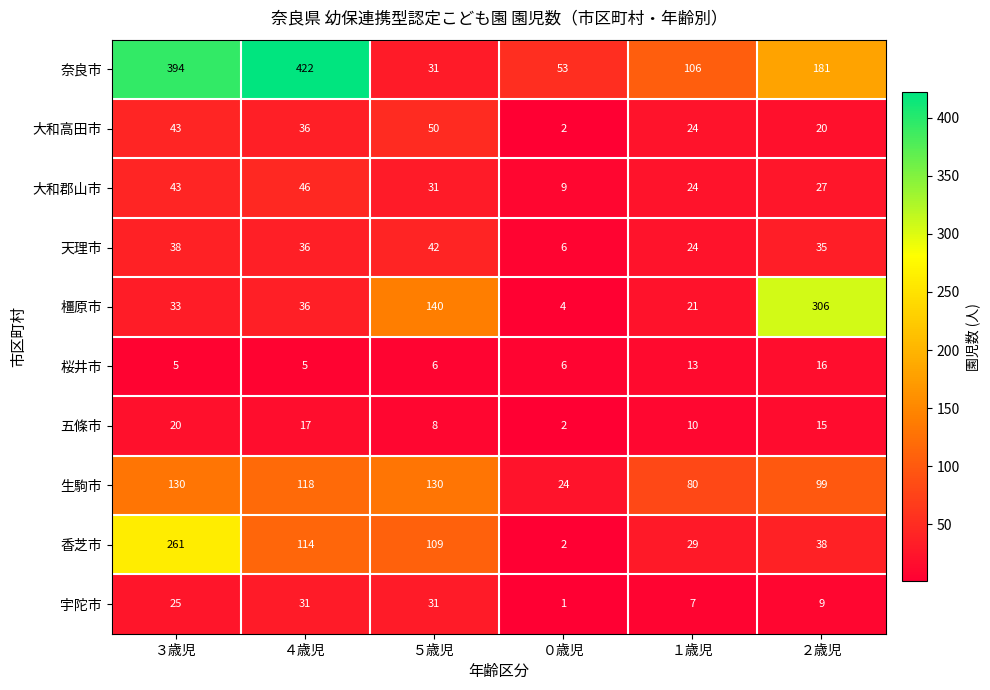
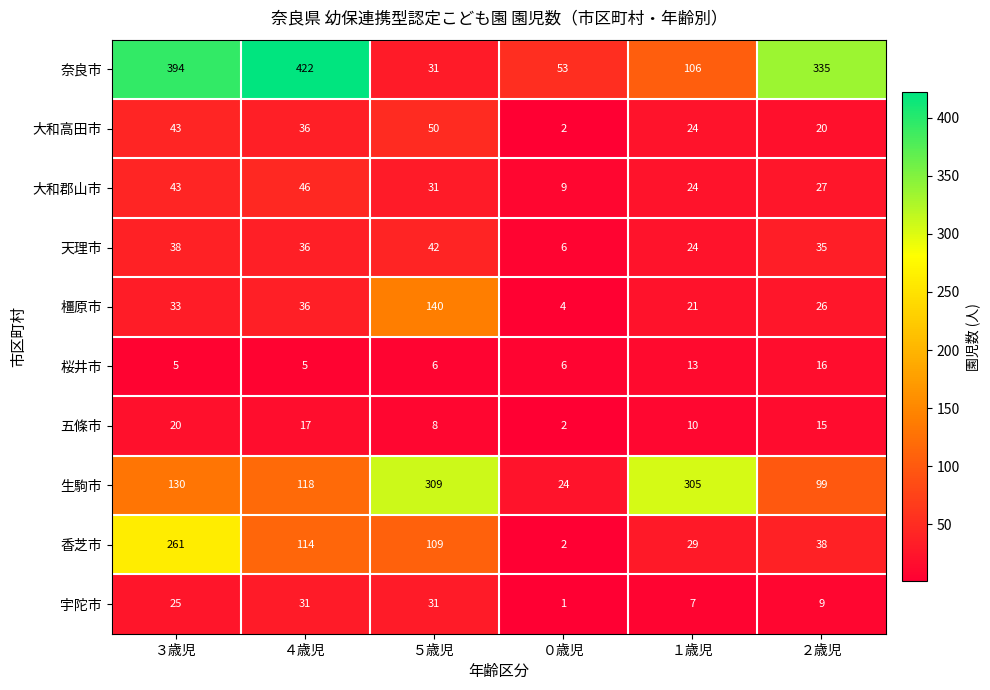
  {
    "奈良市": {
      "３歳児": 394,
      "４歳児": 422,
      "５歳児": 31,
      "０歳児": 53,
      "１歳児": 106,
-     "２歳児": 181
+     "２歳児": 335
    },
    "大和高田市": {
      "３歳児": 43,
      "４歳児": 36,
      "５歳児": 50,
      "０歳児": 2,
      "１歳児": 24,
      "２歳児": 20
    },
    "大和郡山市": {
      "３歳児": 43,
      "４歳児": 46,
      "５歳児": 31,
      "０歳児": 9,
      "１歳児": 24,
      "２歳児": 27
    },
    "天理市": {
      "３歳児": 38,
      "４歳児": 36,
      "５歳児": 42,
      "０歳児": 6,
      "１歳児": 24,
      "２歳児": 35
    },
    "橿原市": {
      "３歳児": 33,
      "４歳児": 36,
      "５歳児": 140,
      "０歳児": 4,
      "１歳児": 21,
-     "２歳児": 306
+     "２歳児": 26
    },
    "桜井市": {
      "３歳児": 5,
      "４歳児": 5,
      "５歳児": 6,
      "０歳児": 6,
      "１歳児": 13,
      "２歳児": 16
    },
    "五條市": {
      "３歳児": 20,
      "４歳児": 17,
      "５歳児": 8,
      "０歳児": 2,
      "１歳児": 10,
      "２歳児": 15
    },
    "生駒市": {
      "３歳児": 130,
      "４歳児": 118,
-     "５歳児": 130,
+     "５歳児": 309,
      "０歳児": 24,
-     "１歳児": 80,
+     "１歳児": 305,
      "２歳児": 99
    },
    "香芝市": {
      "３歳児": 261,
      "４歳児": 114,
      "５歳児": 109,
      "０歳児": 2,
      "１歳児": 29,
      "２歳児": 38
    },
    "宇陀市": {
      "３歳児": 25,
      "４歳児": 31,
      "５歳児": 31,
      "０歳児": 1,
      "１歳児": 7,
      "２歳児": 9
    }
  }
